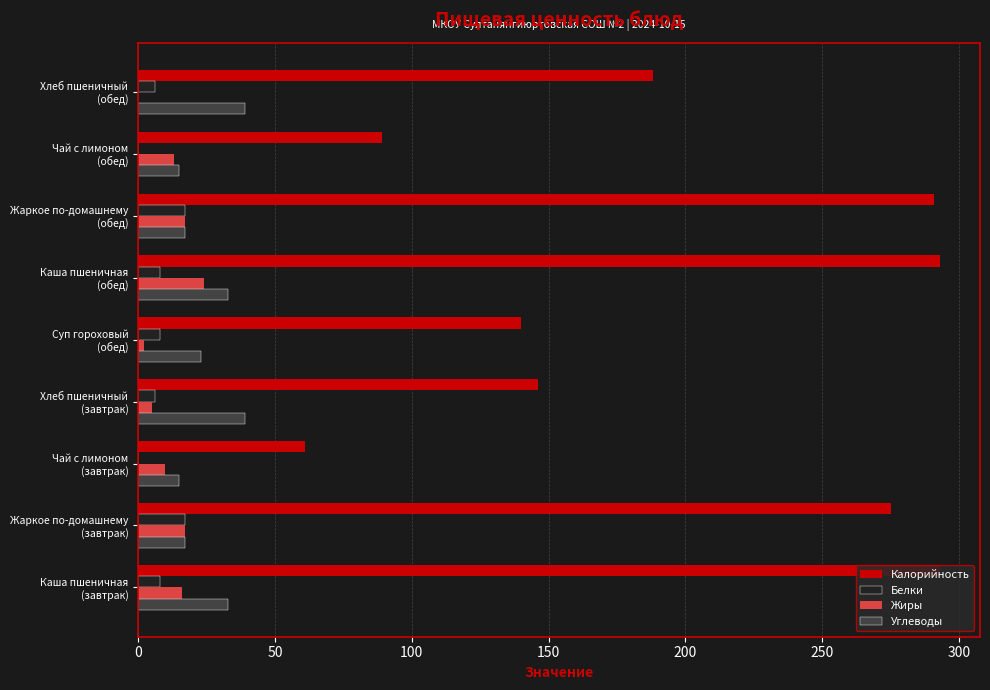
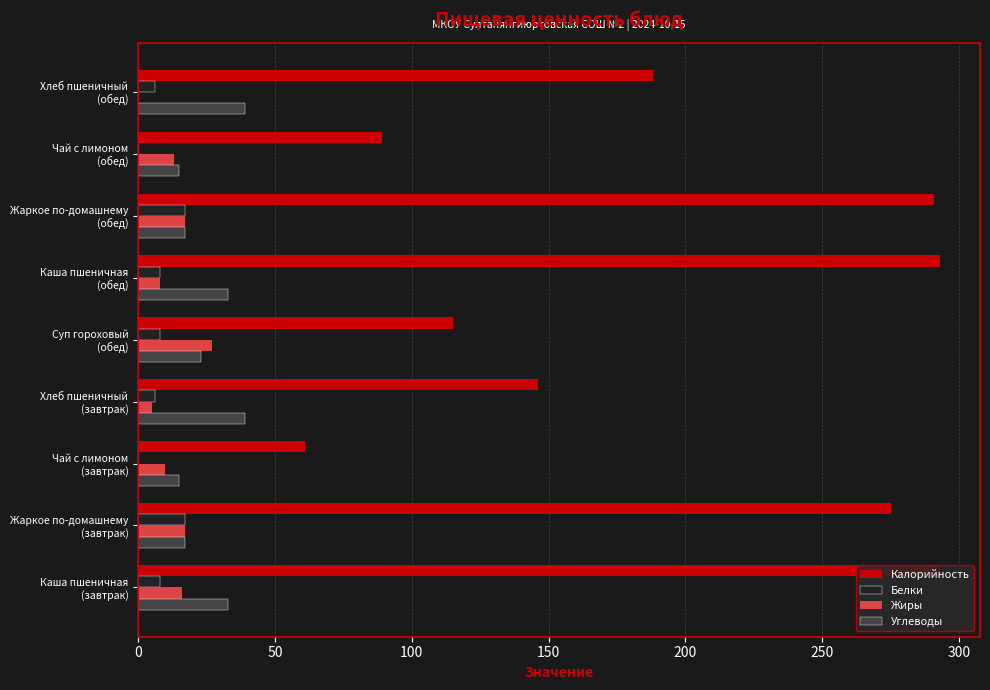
  {
    "Калорийность": {
      "Хлеб пшеничный (обед)": 188,
      "Чай с лимоном (обед)": 89,
      "Жаркое по-домашнему (обед)": 291,
      "Каша пшеничная (обед)": 293,
-     "Суп гороховый (обед)": 140,
+     "Суп гороховый (обед)": 115,
      "Хлеб пшеничный (завтрак)": 146,
      "Чай с лимоном (завтрак)": 61,
      "Жаркое по-домашнему (завтрак)": 275
    },
    "Жиры": {
      "Хлеб пшеничный (обед)": 0,
      "Чай с лимоном (обед)": 13,
      "Жаркое по-домашнему (обед)": 17,
-     "Каша пшеничная (обед)": 24,
-     "Суп гороховый (обед)": 2,
+     "Каша пшеничная (обед)": 8,
+     "Суп гороховый (обед)": 27,
      "Хлеб пшеничный (завтрак)": 5,
      "Чай с лимоном (завтрак)": 10,
      "Жаркое по-домашнему (завтрак)": 17,
      "Каша пшеничная (завтрак)": 16
    }
  }
